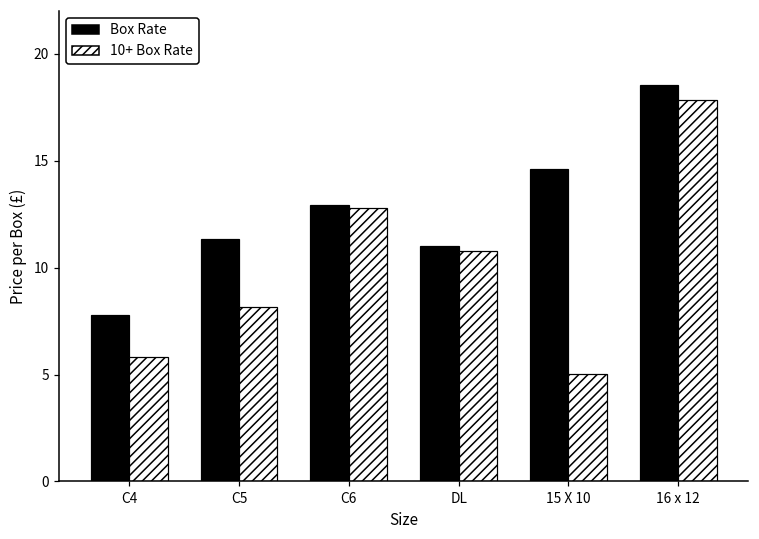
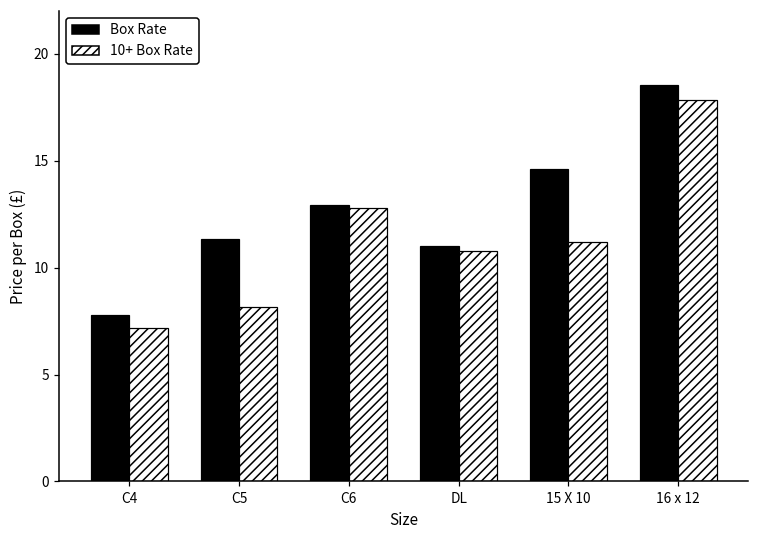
  {
    "Box Rate": {
      "C4": 7.8,
      "C5": 11.3,
      "C6": 12.9,
      "DL": 11.0,
      "15 X 10": 14.6,
      "16 x 12": 18.6
    },
    "10+ Box Rate": {
-     "C4": 5.8,
+     "C4": 7.2,
      "C5": 8.2,
      "C6": 12.8,
      "DL": 10.8,
-     "15 X 10": 5.0,
+     "15 X 10": 11.2,
      "16 x 12": 17.9
    }
  }
